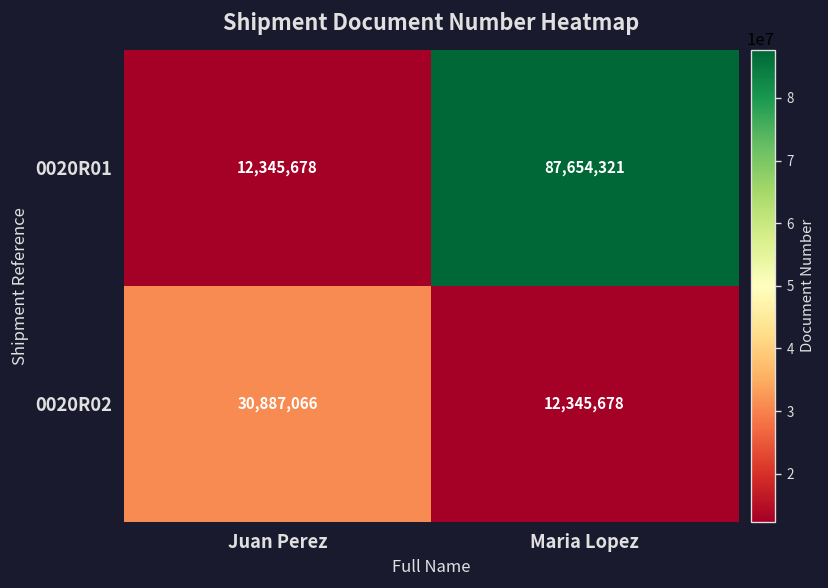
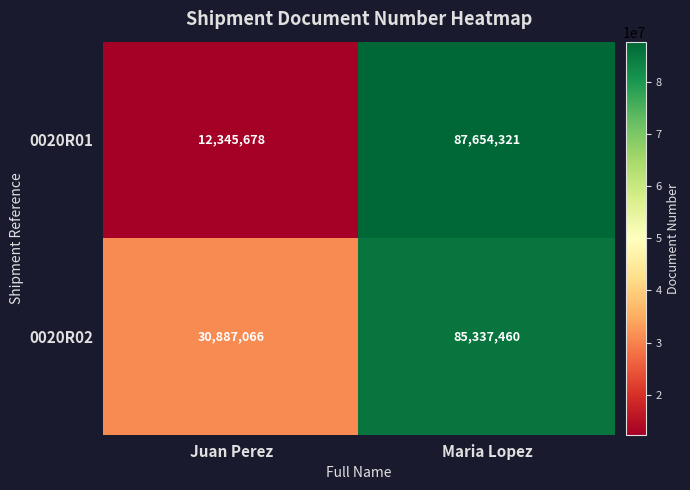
  {
    "0020R01": {
      "Juan Perez": "12,345,678",
      "Maria Lopez": "87,654,321"
    },
    "0020R02": {
      "Juan Perez": "30,887,066",
-     "Maria Lopez": "12,345,678"
+     "Maria Lopez": "85,337,460"
    }
  }
